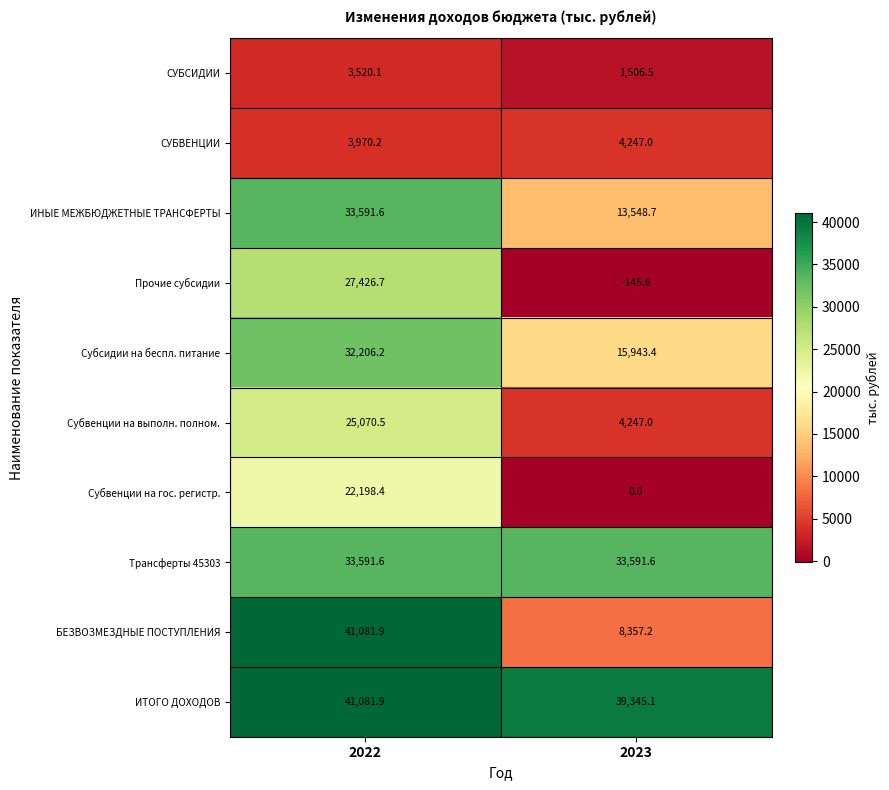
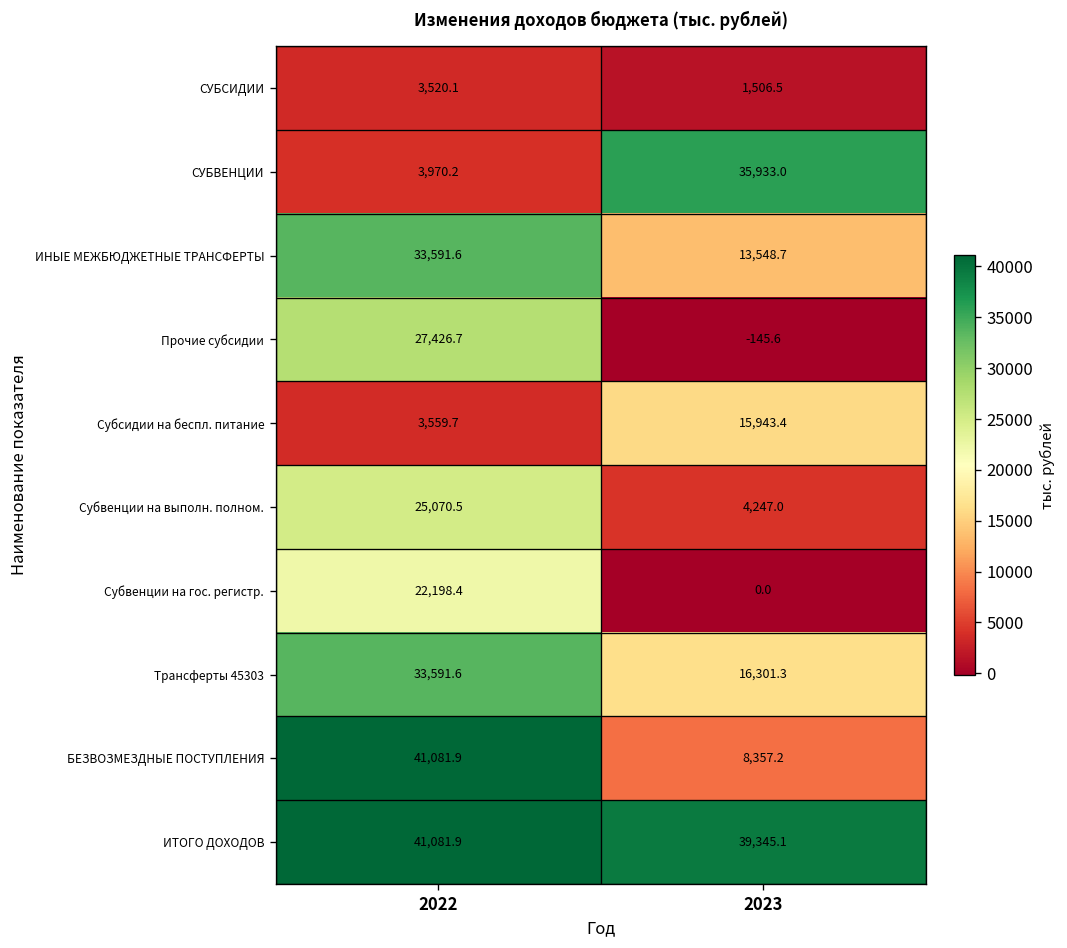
  {
    "СУБСИДИИ": {
      "2022": "3,520.1",
      "2023": "1,506.5"
    },
    "СУБВЕНЦИИ": {
      "2022": "3,970.2",
-     "2023": "4,247.0"
+     "2023": "35,933.0"
    },
    "ИНЫЕ МЕЖБЮДЖЕТНЫЕ ТРАНСФЕРТЫ": {
      "2022": "33,591.6",
      "2023": "13,548.7"
    },
    "Прочие субсидии": {
      "2022": "27,426.7",
      "2023": "-145.6"
    },
    "Субсидии на беспл. питание": {
-     "2022": "32,206.2",
+     "2022": "3,559.7",
      "2023": "15,943.4"
    },
    "Субвенции на выполн. полном.": {
      "2022": "25,070.5",
      "2023": "4,247.0"
    },
    "Субвенции на гос. регистр.": {
      "2022": "22,198.4",
      "2023": "0.0"
    },
    "Трансферты 45303": {
      "2022": "33,591.6",
-     "2023": "33,591.6"
+     "2023": "16,301.3"
    },
    "БЕЗВОЗМЕЗДНЫЕ ПОСТУПЛЕНИЯ": {
      "2022": "41,081.9",
      "2023": "8,357.2"
    },
    "ИТОГО ДОХОДОВ": {
      "2022": "41,081.9",
      "2023": "39,345.1"
    }
  }
